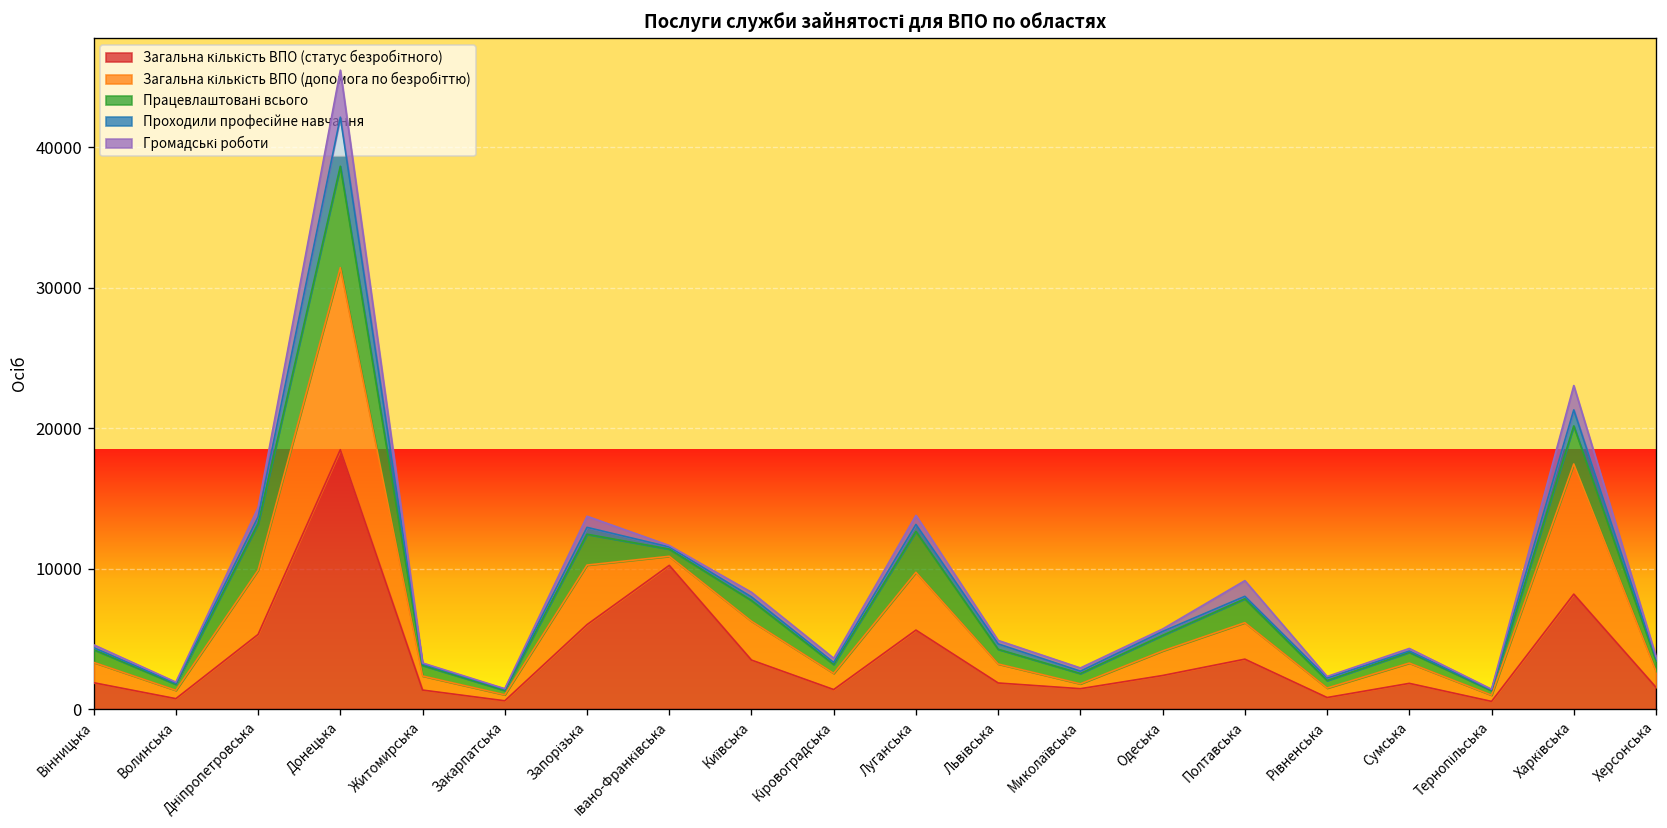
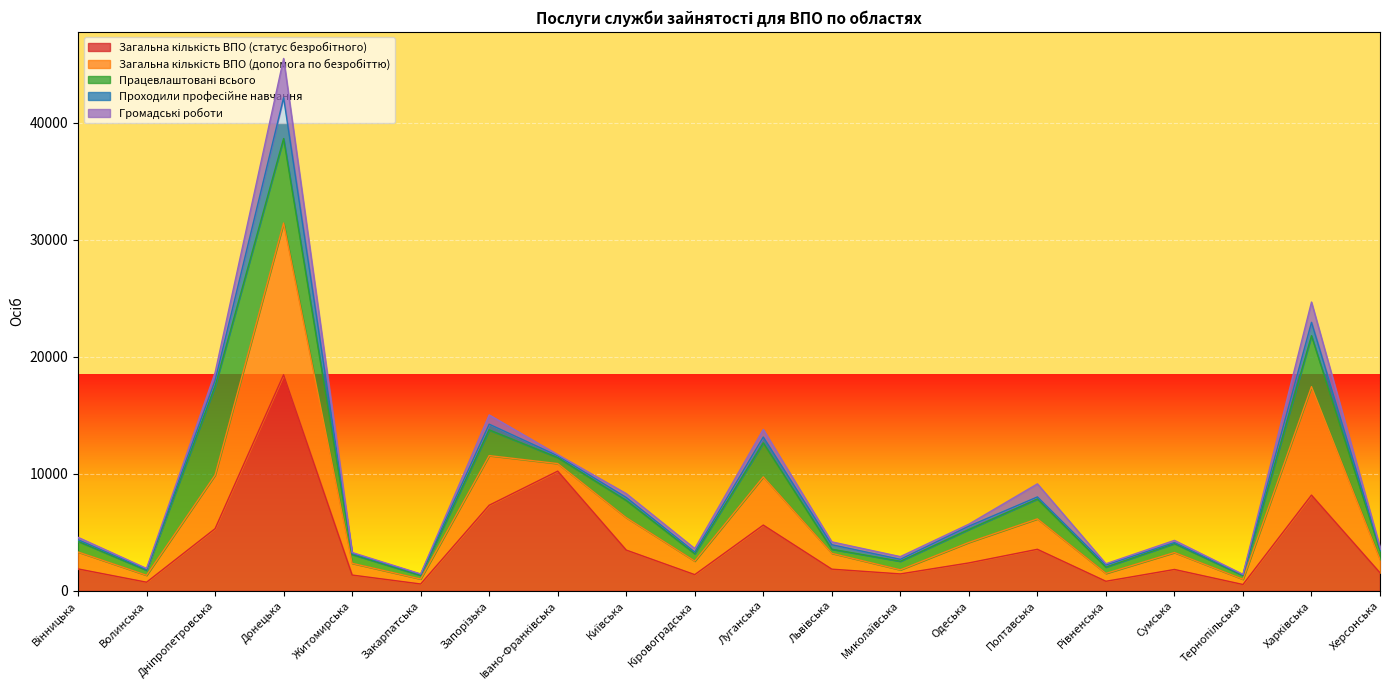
  {
    "Загальна кількість ВПО (статус безробітного)": {
      "Вінницька": 1900,
      "Волинська": 700,
      "Дніпропетровська": 5300,
      "Донецька": 18500,
      "Житомирська": 1400,
      "Закарпатська": 600,
-     "Запорізька": 6000,
+     "Запорізька": 7300,
      "Івано-Франківська": 10200,
      "Київська": 3500,
      "Кіровоградська": 1400,
      "Луганська": 5600,
      "Львівська": 1900,
      "Миколаївська": 1500,
      "Одеська": 2400,
      "Полтавська": 3600,
      "Рівненська": 800,
      "Сумська": 1800,
      "Тернопільська": 500,
      "Харківська": 8200,
      "Херсонська": 1500
    },
    "Загальна кількість ВПО (допомога по безробіттю)": {
      "Вінницька": 1400,
      "Волинська": 600,
      "Дніпропетровська": 4600,
      "Донецька": 13000,
      "Житомирська": 1000,
      "Закарпатська": 400,
      "Запорізька": 4200,
      "Івано-Франківська": 600,
      "Київська": 2800,
      "Кіровоградська": 1200,
      "Луганська": 4100,
      "Львівська": 1400,
      "Миколаївська": 300,
      "Одеська": 1800,
      "Полтавська": 2600,
      "Рівненська": 700,
      "Сумська": 1400,
      "Тернопільська": 400,
      "Харківська": 9300,
      "Херсонська": 1100
    },
    "Працевлаштовані всього": {
-     "Дніпропетровська": 3300,
+     "Дніпропетровська": 7600,
      "Донецька": 7200,
      "Запорізька": 2200,
      "Київська": 1500,
      "Луганська": 2900,
-     "Львівська": 1000,
+     "Львівська": 400,
      "Одеська": 1100,
-     "Харківська": 2700
+     "Харківська": 4400
    },
    "Проходили професійне навчання": {
      "Дніпропетровська": 500,
      "Запорізька": 500,
      "Київська": 300,
      "Луганська": 500,
      "Львівська": 400,
      "Харківська": 1100
    },
    "Громадські роботи": {
      "Дніпропетровська": 700,
      "Запорізька": 800,
      "Київська": 300,
      "Кіровоградська": 300,
      "Луганська": 600,
      "Львівська": 200,
      "Миколаївська": 200,
      "Полтавська": 1100,
      "Харківська": 1700
    }
  }
